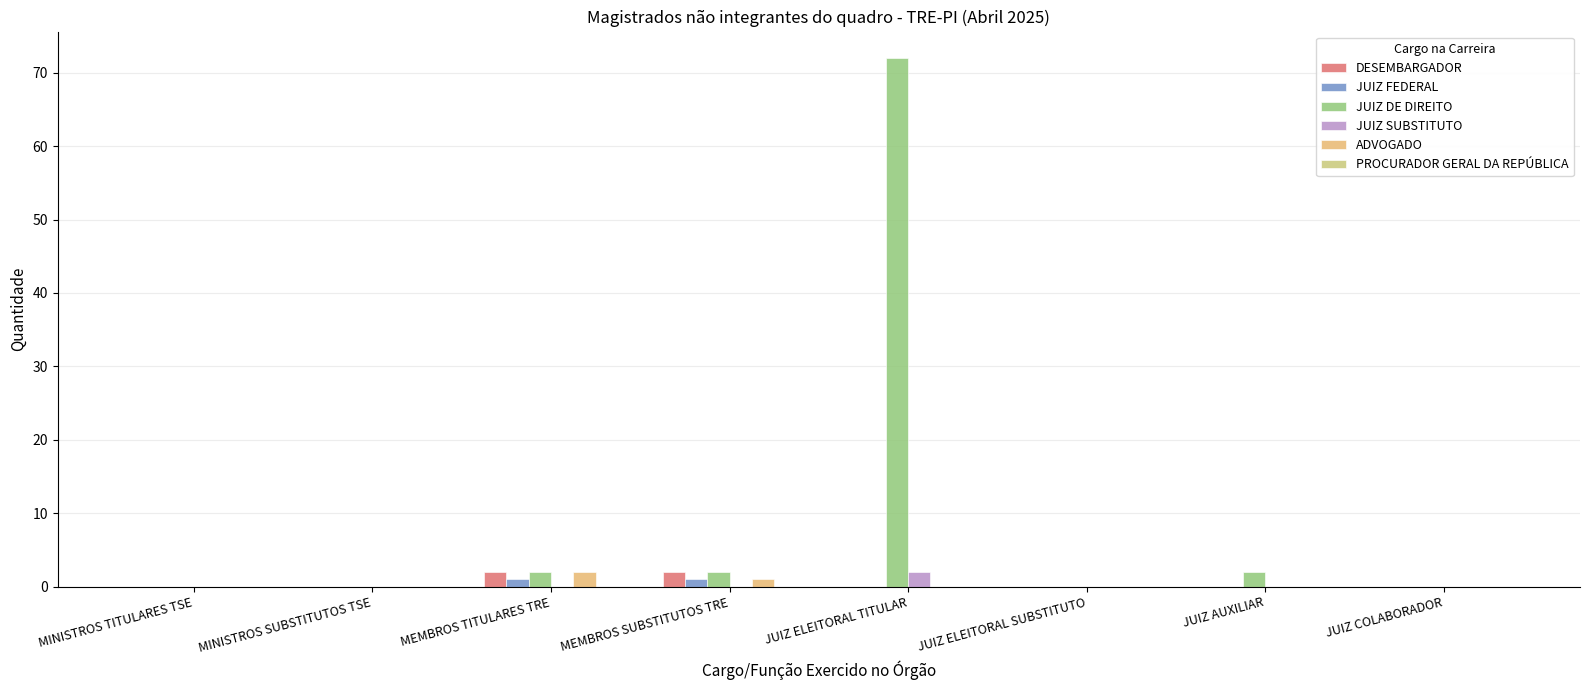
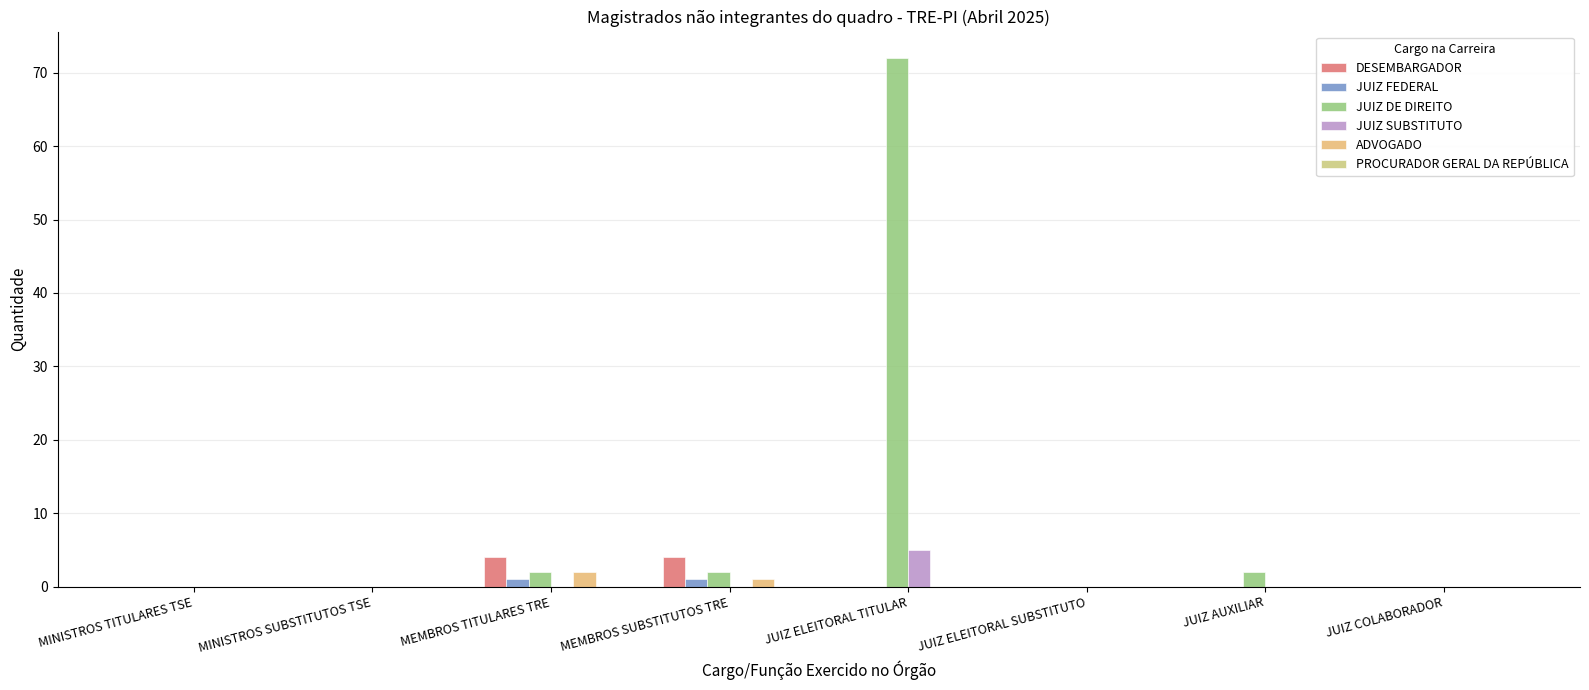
  {
    "DESEMBARGADOR": {
      "MINISTROS TITULARES TSE": 0,
      "MINISTROS SUBSTITUTOS TSE": 0,
-     "MEMBROS TITULARES TRE": 2,
-     "MEMBROS SUBSTITUTOS TRE": 2,
+     "MEMBROS TITULARES TRE": 4,
+     "MEMBROS SUBSTITUTOS TRE": 4,
      "JUIZ ELEITORAL TITULAR": 0,
      "JUIZ ELEITORAL SUBSTITUTO": 0,
      "JUIZ AUXILIAR": 0,
      "JUIZ COLABORADOR": 0
    },
    "JUIZ FEDERAL": {
      "MINISTROS TITULARES TSE": 0,
      "MINISTROS SUBSTITUTOS TSE": 0,
      "MEMBROS TITULARES TRE": 1,
      "MEMBROS SUBSTITUTOS TRE": 1,
      "JUIZ ELEITORAL TITULAR": 0,
      "JUIZ ELEITORAL SUBSTITUTO": 0,
      "JUIZ AUXILIAR": 0,
      "JUIZ COLABORADOR": 0
    },
    "JUIZ SUBSTITUTO": {
      "MINISTROS TITULARES TSE": 0,
      "MINISTROS SUBSTITUTOS TSE": 0,
      "MEMBROS TITULARES TRE": 0,
      "MEMBROS SUBSTITUTOS TRE": 0,
-     "JUIZ ELEITORAL TITULAR": 2,
+     "JUIZ ELEITORAL TITULAR": 5,
      "JUIZ ELEITORAL SUBSTITUTO": 0,
      "JUIZ AUXILIAR": 0,
      "JUIZ COLABORADOR": 0
    }
  }
